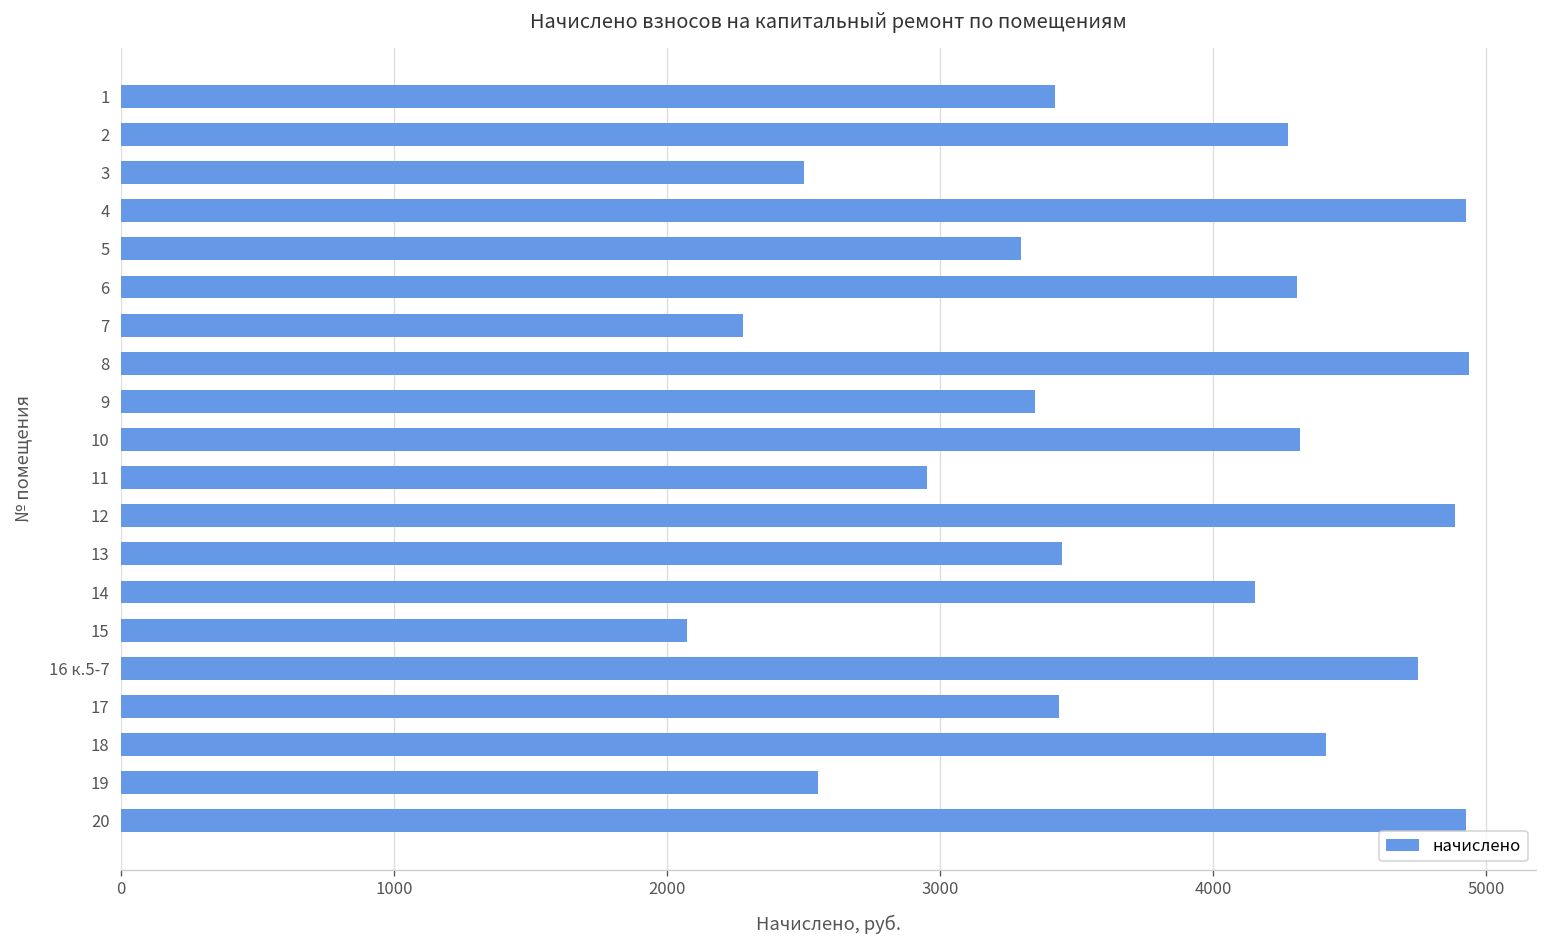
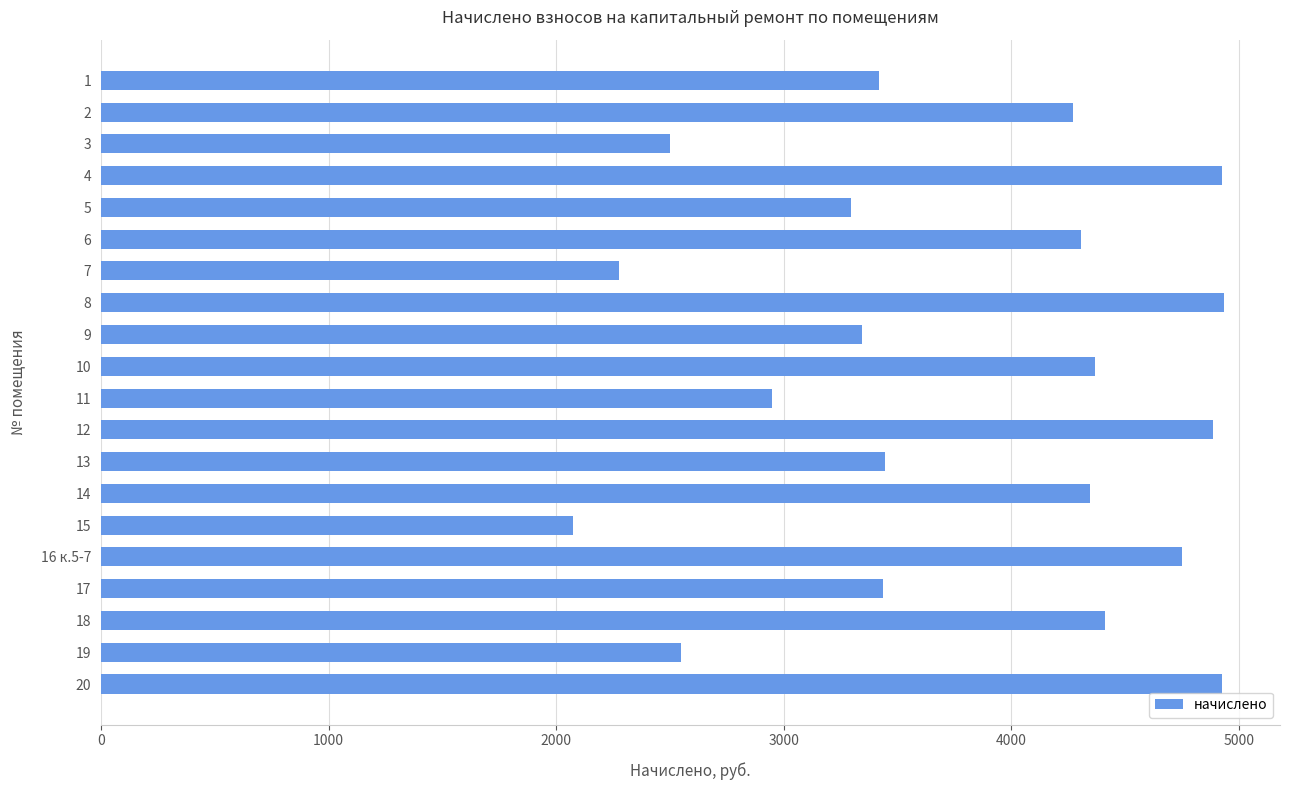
  {
    "1": 3420,
    "2": 4270,
    "3": 2500,
    "4": 4930,
    "5": 3300,
    "6": 4310,
    "7": 2280,
    "8": 4930,
    "9": 3350,
-   "10": 4320,
+   "10": 4370,
    "11": 2950,
    "12": 4890,
    "13": 3440,
-   "14": 4150,
+   "14": 4350,
    "15": 2070,
    "16 к.5-7": 4750,
    "17": 3440,
    "18": 4410,
    "19": 2550,
    "20": 4930
  }
